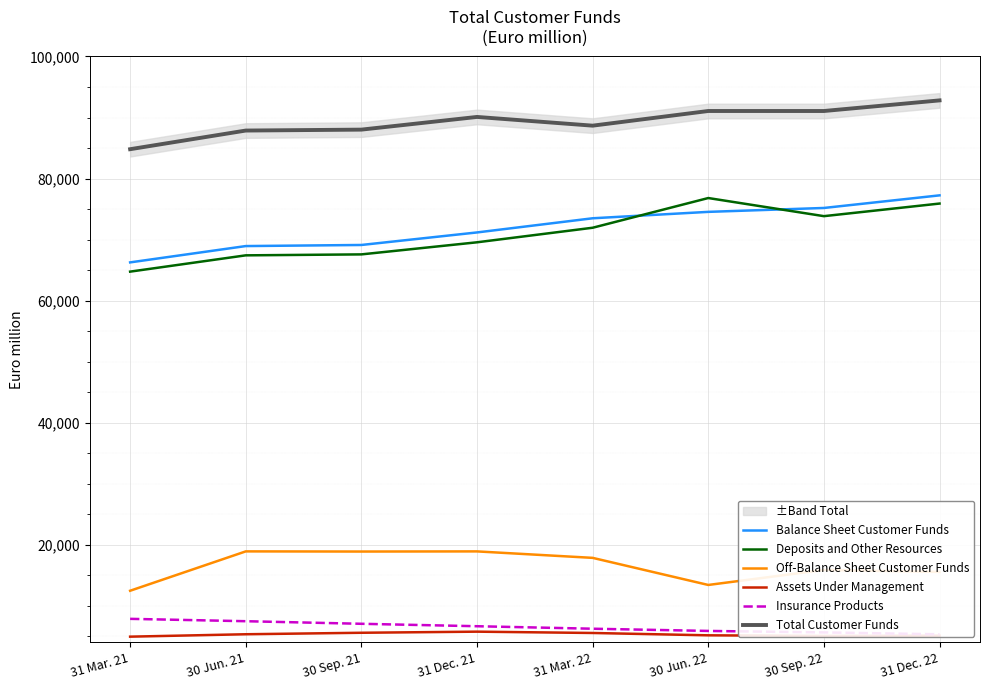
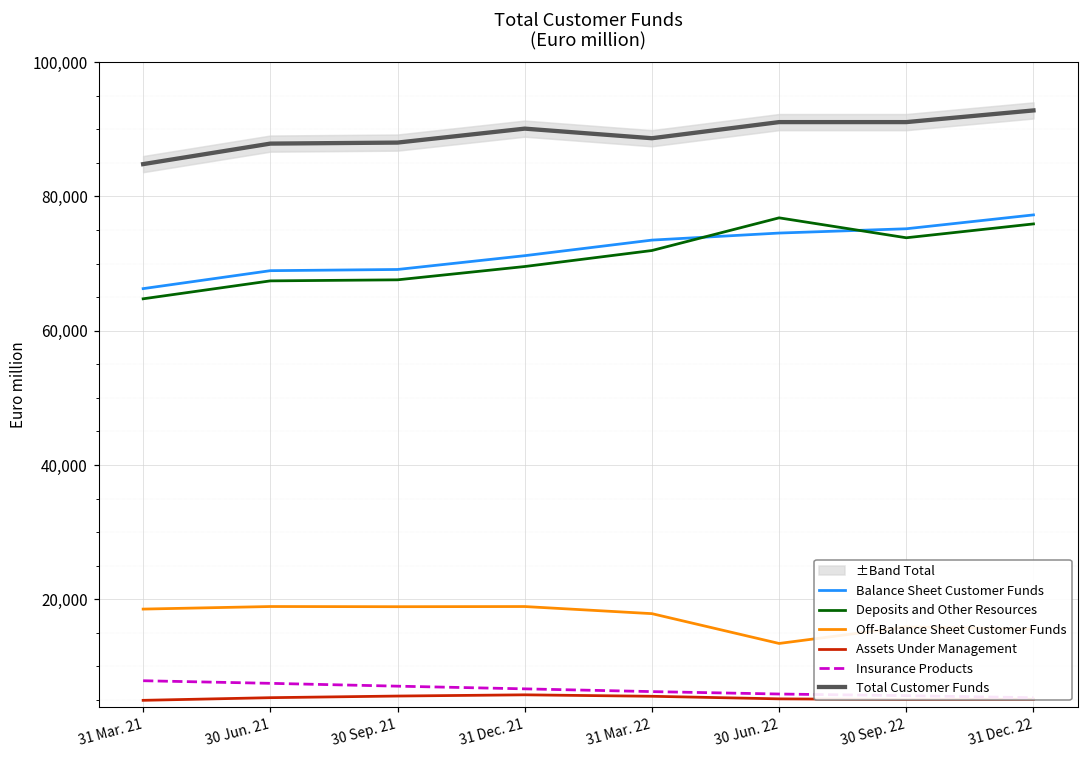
  {
    "Balance Sheet Customer Funds": {
      "31 Mar. 21": "66,000",
      "30 Jun. 21": "69,000",
      "30 Sep. 21": "69,000",
      "31 Dec. 21": "71,000",
      "31 Mar. 22": "73,000",
      "30 Jun. 22": "75,000",
      "30 Sep. 22": "75,000",
      "31 Dec. 22": "77,000"
    },
    "Deposits and Other Resources": {
      "31 Mar. 21": "65,000",
      "30 Jun. 21": "67,000",
      "30 Sep. 21": "68,000",
      "31 Dec. 21": "70,000",
      "31 Mar. 22": "72,000",
      "30 Jun. 22": "77,000",
      "30 Sep. 22": "74,000",
      "31 Dec. 22": "76,000"
    },
    "Off-Balance Sheet Customer Funds": {
-     "31 Mar. 21": "12,000",
+     "31 Mar. 21": "19,000",
      "30 Jun. 21": "19,000",
      "30 Sep. 21": "19,000",
      "31 Dec. 21": "19,000",
      "31 Mar. 22": "18,000",
      "30 Jun. 22": "13,000"
    },
    "Assets Under Management": {
      "31 Mar. 21": "5,000",
      "30 Jun. 21": "5,000",
      "30 Sep. 21": "6,000",
      "31 Dec. 21": "6,000",
      "31 Mar. 22": "6,000",
      "30 Jun. 22": "5,000"
    },
    "Insurance Products": {
      "31 Mar. 21": "8,000",
      "30 Jun. 21": "7,000",
      "30 Sep. 21": "7,000",
      "31 Dec. 21": "7,000",
      "31 Mar. 22": "6,000",
      "30 Jun. 22": "6,000"
    },
    "Total Customer Funds": {
      "31 Mar. 21": "85,000",
      "30 Jun. 21": "88,000",
      "30 Sep. 21": "88,000",
      "31 Dec. 21": "90,000",
      "31 Mar. 22": "89,000",
      "30 Jun. 22": "91,000",
      "30 Sep. 22": "91,000",
      "31 Dec. 22": "93,000"
    }
  }
